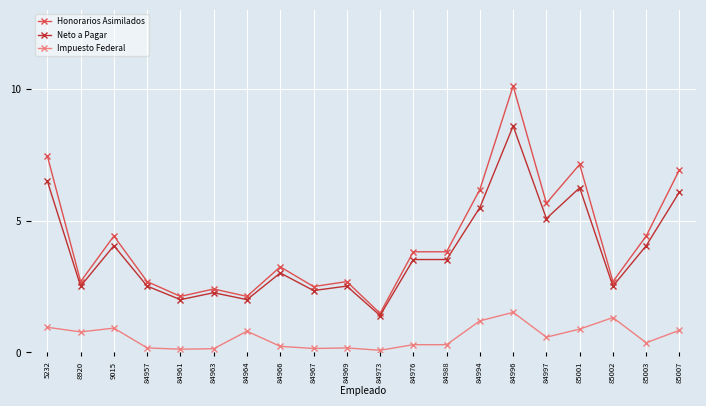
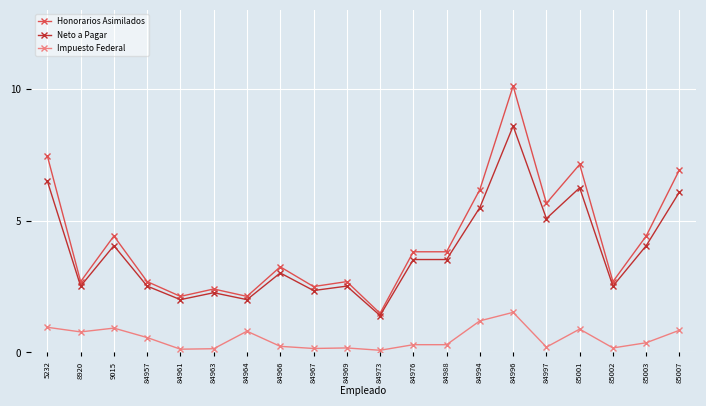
  {
    "Impuesto Federal": {
      "5232": 1.0,
      "8920": 0.8,
      "9015": 0.9,
-     "84957": 0.2,
+     "84957": 0.6,
      "84961": 0.1,
      "84963": 0.1,
      "84964": 0.8,
      "84966": 0.2,
      "84967": 0.2,
      "84969": 0.2,
      "84973": 0.1,
      "84976": 0.3,
      "84988": 0.3,
      "84994": 1.2,
      "84996": 1.5,
-     "84997": 0.6,
+     "84997": 0.2,
      "85001": 0.9,
-     "85002": 1.3,
+     "85002": 0.2,
      "85003": 0.4,
      "85007": 0.8
    }
  }
